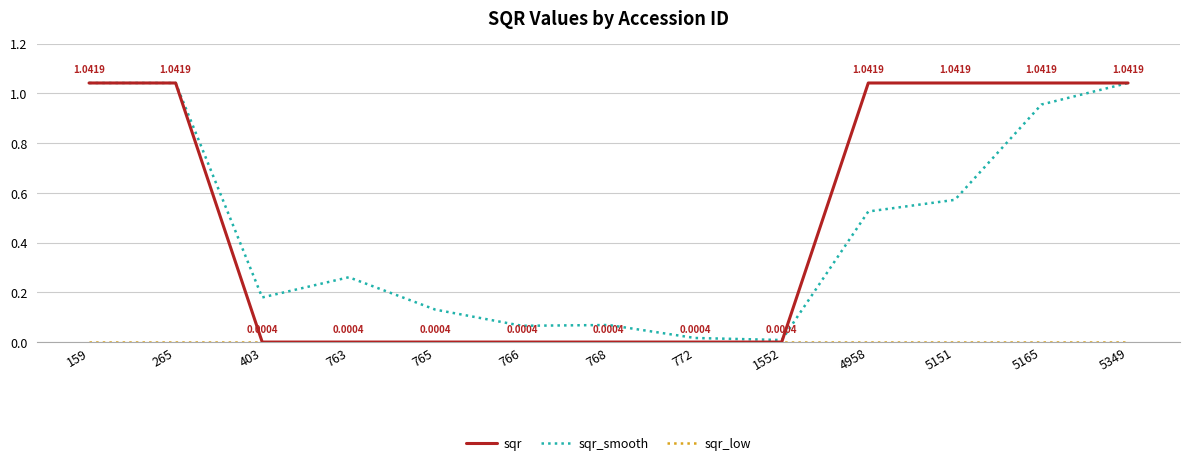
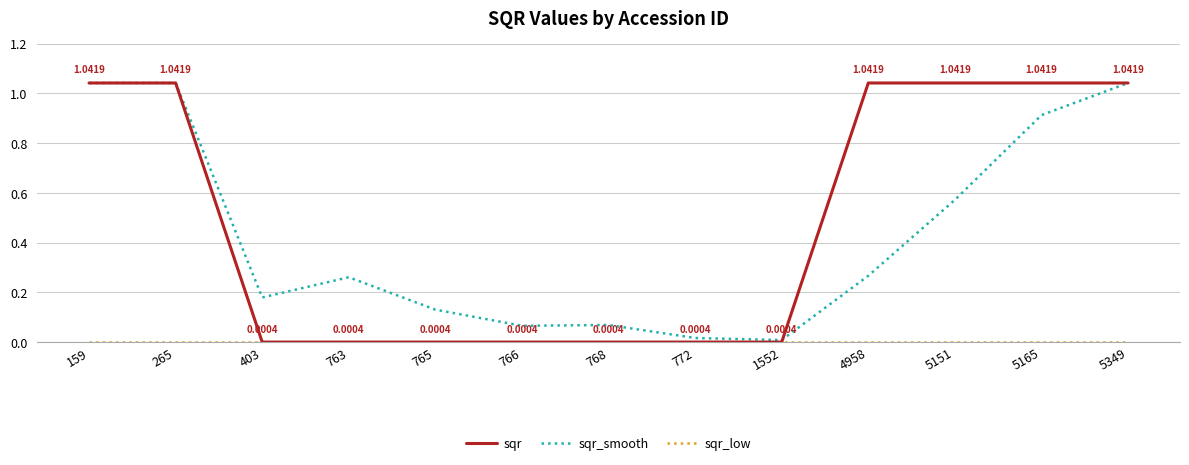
  {
    "sqr": {
      "4958": 1.0419,
      "5151": 1.0419,
      "5165": 1.0419
    },
    "sqr_smooth": {
      "403": 0.18,
      "763": 0.26,
      "765": 0.13,
-     "4958": 0.53,
+     "4958": 0.27,
      "5151": 0.57,
-     "5165": 0.96
+     "5165": 0.91
    },
    "sqr_low": {
      "159": 0.00,
      "265": 0.00,
      "4958": 0.00,
      "5151": 0.00,
      "5165": 0.00,
      "5349": 0.00
    }
  }
